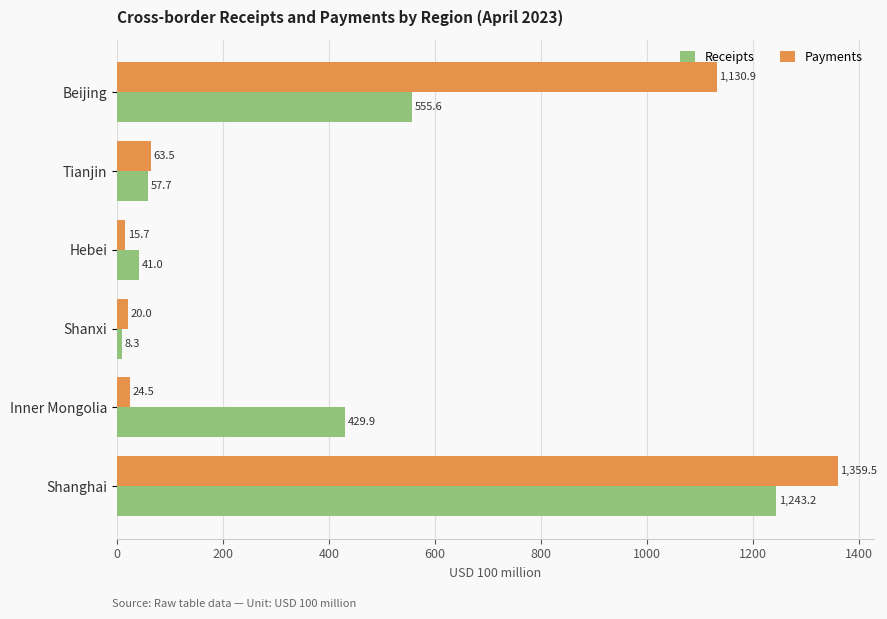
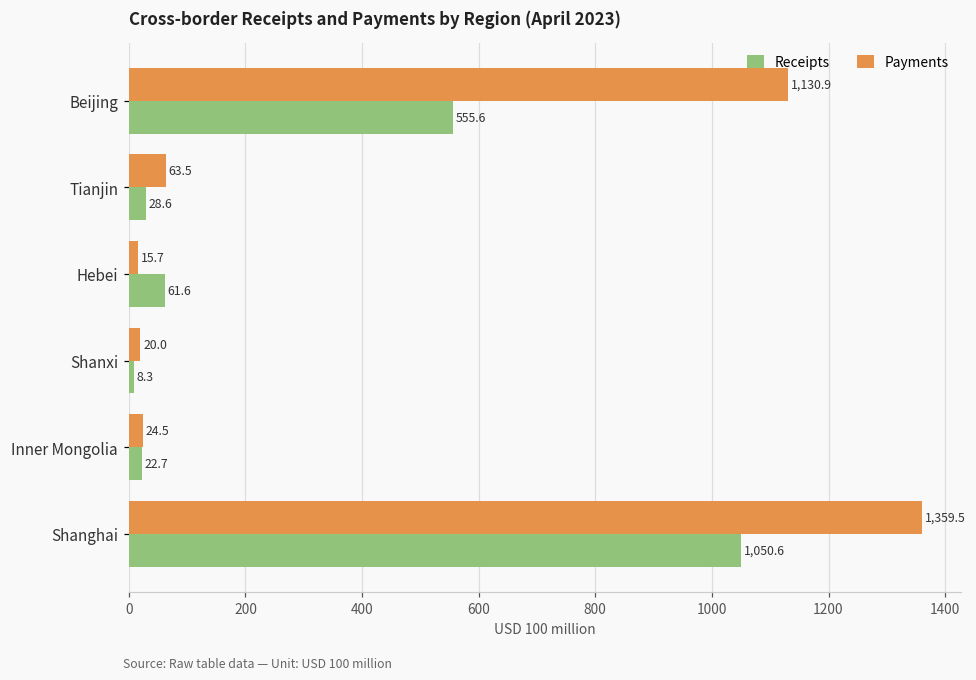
  {
    "Receipts": {
      "Beijing": "555.6",
-     "Tianjin": "57.7",
-     "Hebei": "41.0",
+     "Tianjin": "28.6",
+     "Hebei": "61.6",
      "Shanxi": "8.3",
-     "Inner Mongolia": "429.9",
-     "Shanghai": "1,243.2"
+     "Inner Mongolia": "22.7",
+     "Shanghai": "1,050.6"
    },
    "Payments": {
      "Beijing": "1,130.9",
      "Tianjin": "63.5",
      "Hebei": "15.7",
      "Shanxi": "20.0",
      "Inner Mongolia": "24.5",
      "Shanghai": "1,359.5"
    }
  }
